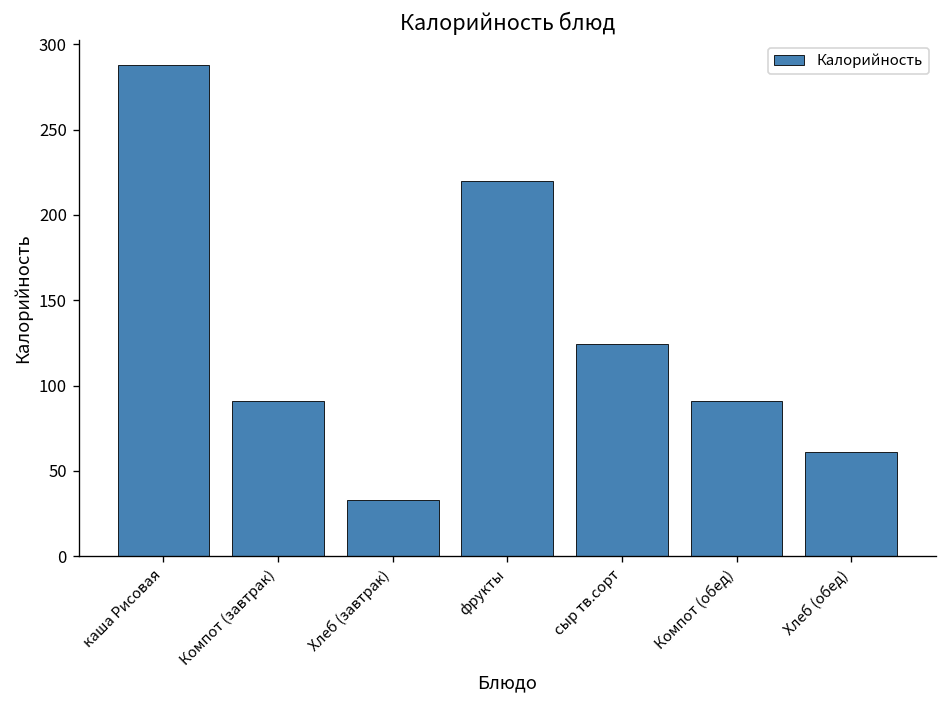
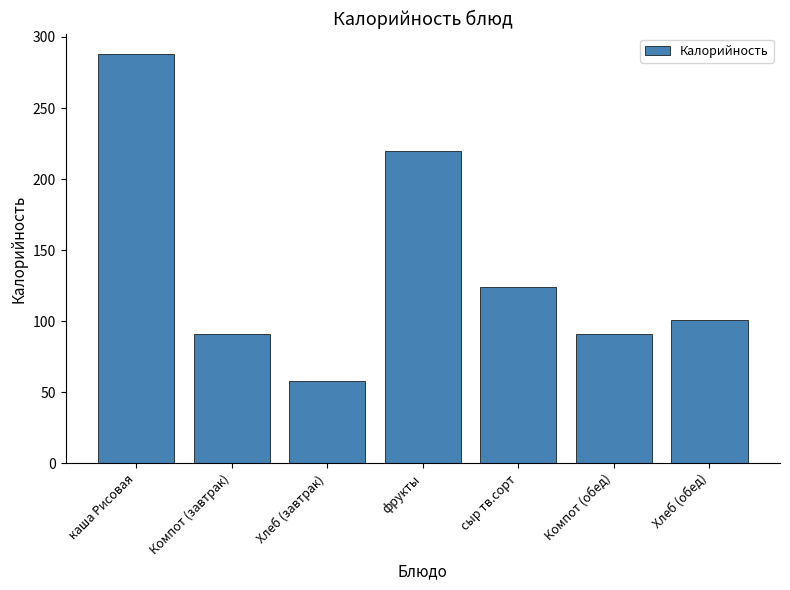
  {
    "каша Рисовая": 288,
    "Компот (завтрак)": 91,
-   "Хлеб (завтрак)": 33,
+   "Хлеб (завтрак)": 58,
    "фрукты": 220,
    "сыр тв.сорт": 124,
    "Компот (обед)": 91,
-   "Хлеб (обед)": 61
+   "Хлеб (обед)": 101
  }
